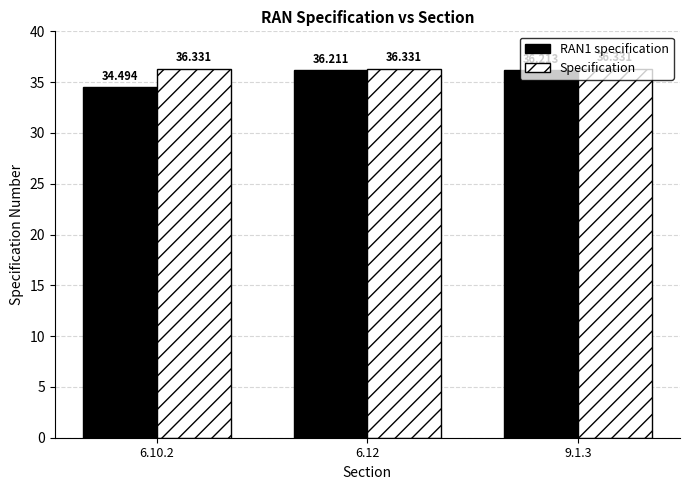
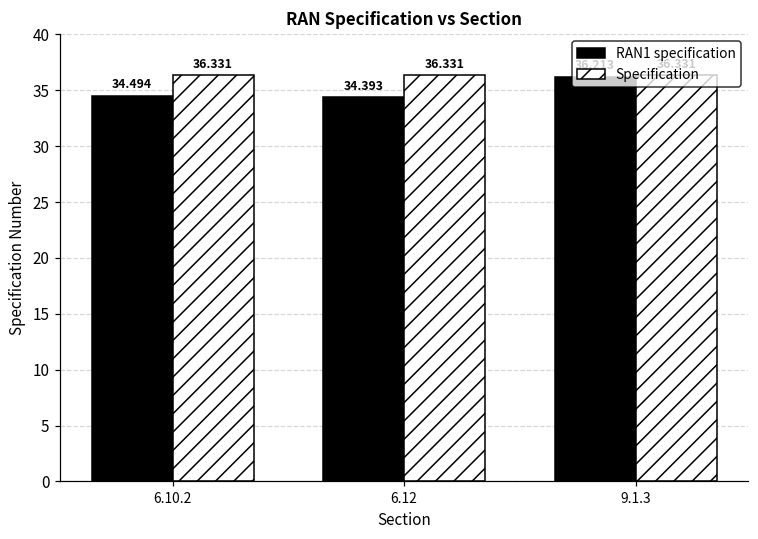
  {
    "RAN1 specification": {
      "6.10.2": 34.494,
-     "6.12": 36.211
+     "6.12": 34.393
    },
    "Specification": {
      "6.10.2": 36.331,
      "6.12": 36.331
    }
  }
